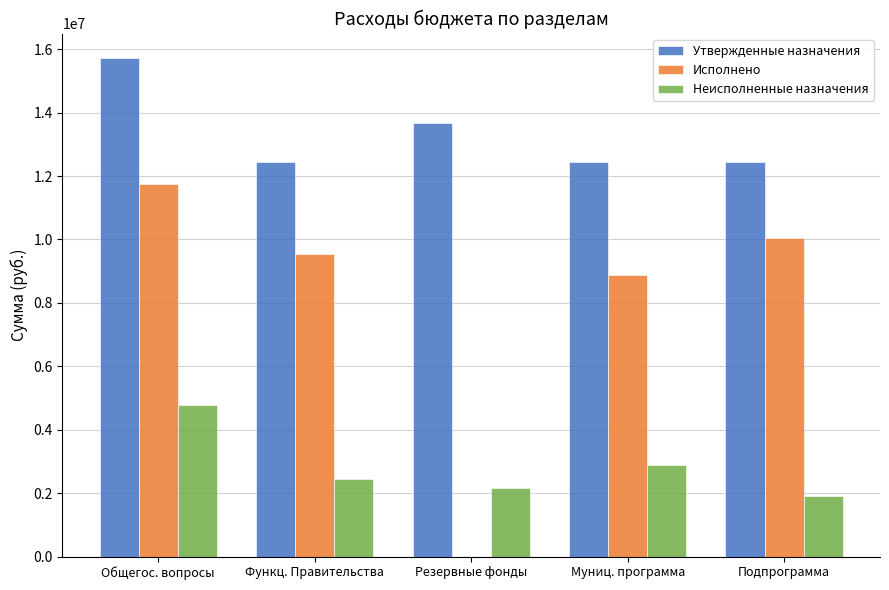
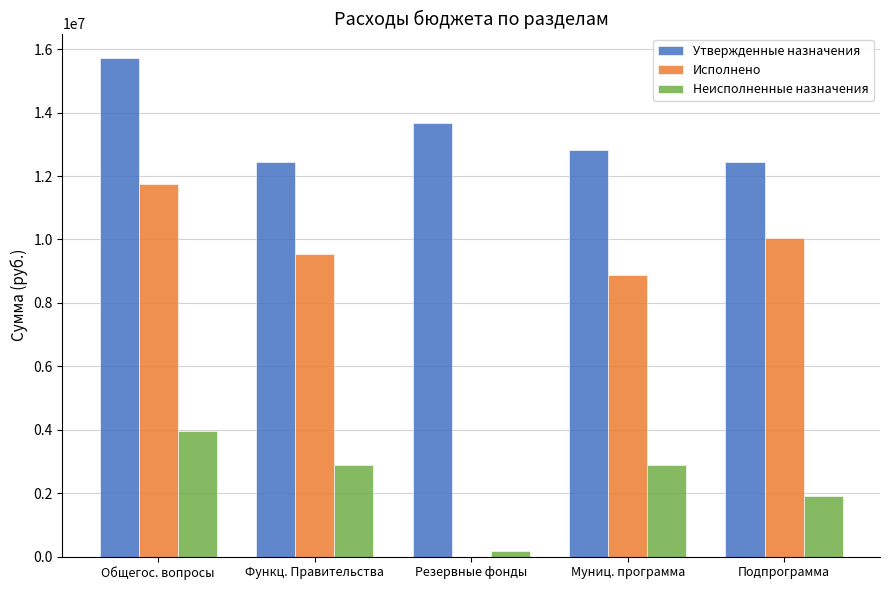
  {
    "Утвержденные назначения": {
      "Общегос. вопросы": 15700000,
      "Функц. Правительства": 12400000,
      "Резервные фонды": 13700000,
-     "Муниц. программа": 12400000,
+     "Муниц. программа": 12800000,
      "Подпрограмма": 12400000
    },
    "Исполнено": {
      "Общегос. вопросы": 11700000,
      "Функц. Правительства": 9500000,
      "Резервные фонды": 0,
      "Муниц. программа": 8900000,
      "Подпрограмма": 10100000
    },
    "Неисполненные назначения": {
-     "Общегос. вопросы": 4800000,
-     "Функц. Правительства": 2400000,
-     "Резервные фонды": 2200000,
+     "Общегос. вопросы": 4000000,
+     "Функц. Правительства": 2900000,
+     "Резервные фонды": 200000,
      "Муниц. программа": 2900000,
      "Подпрограмма": 1900000
    }
  }
